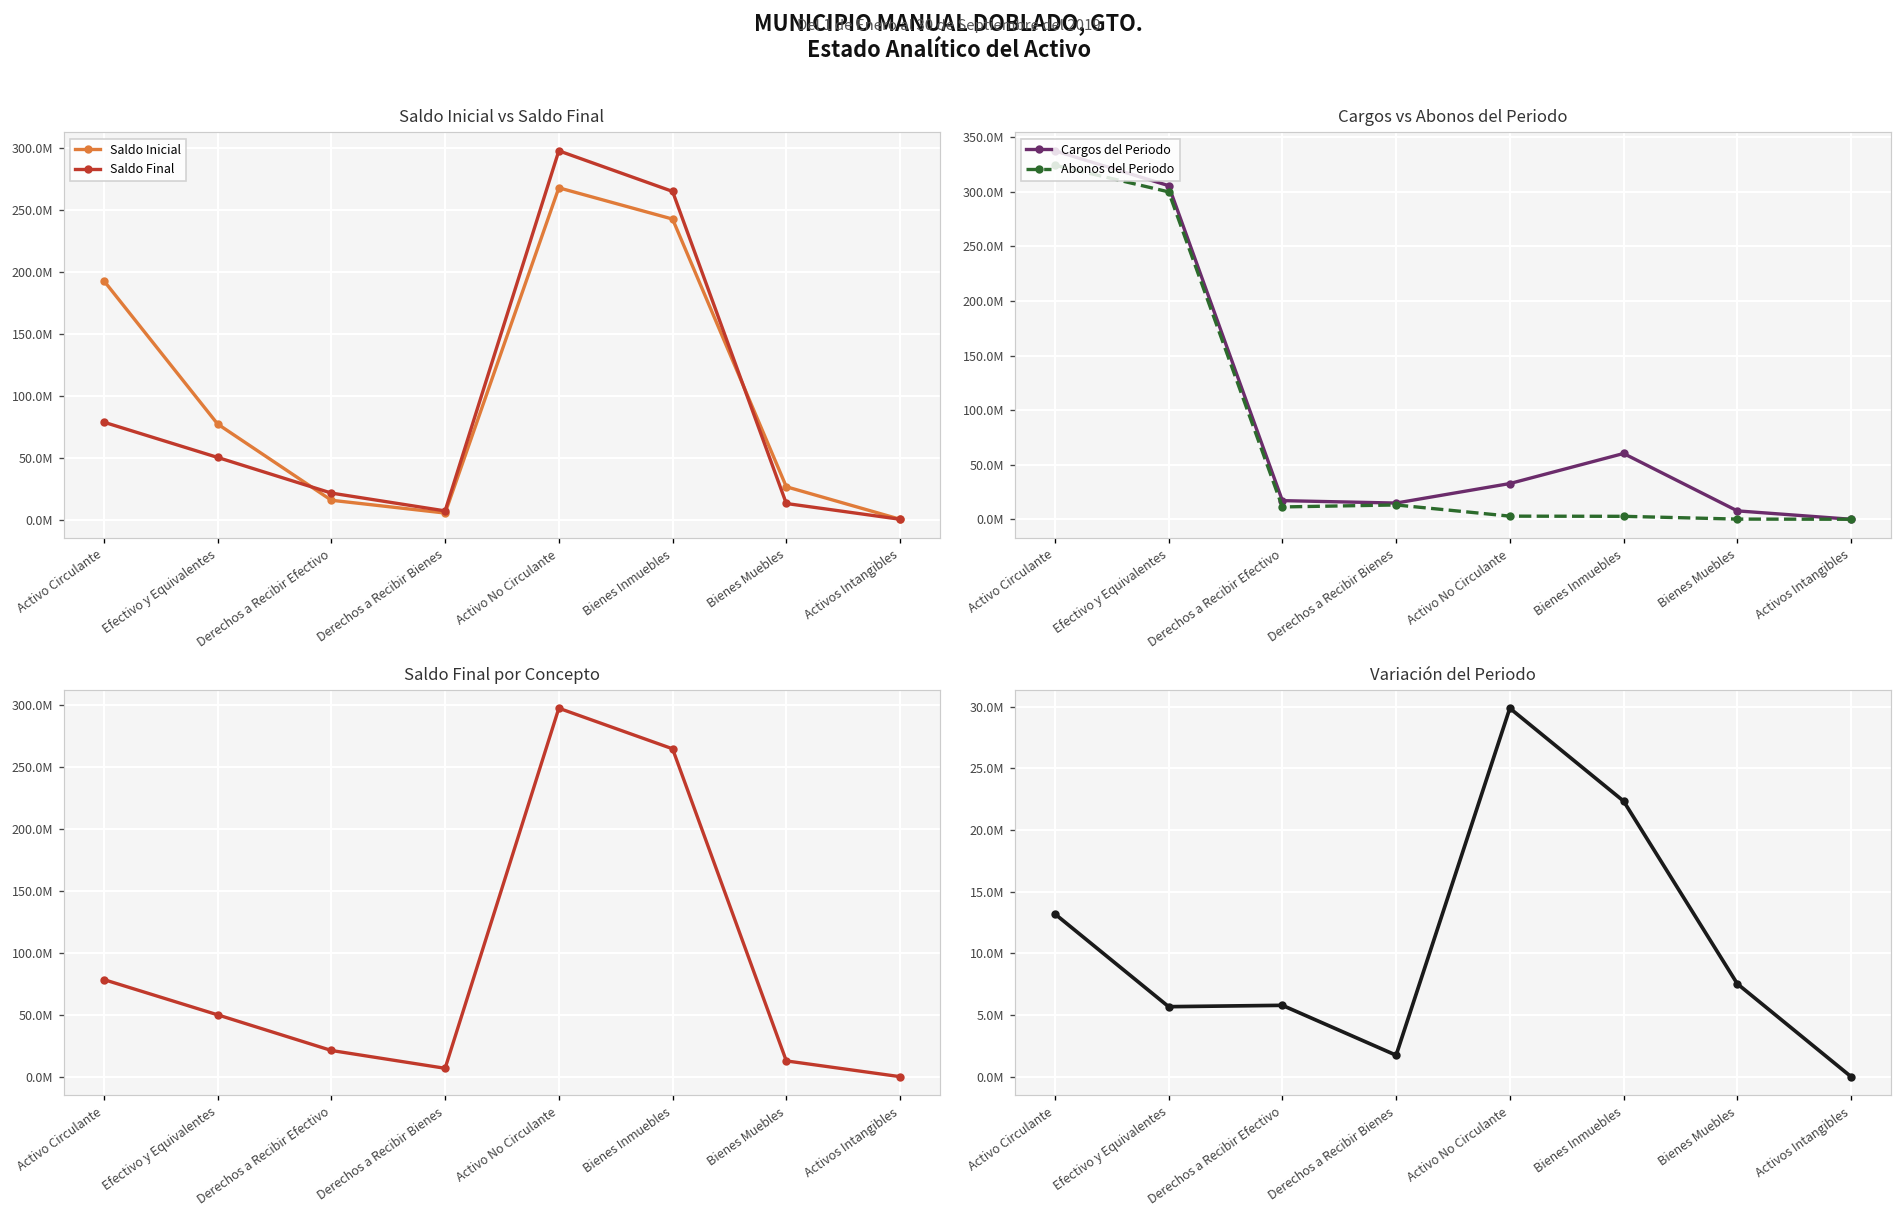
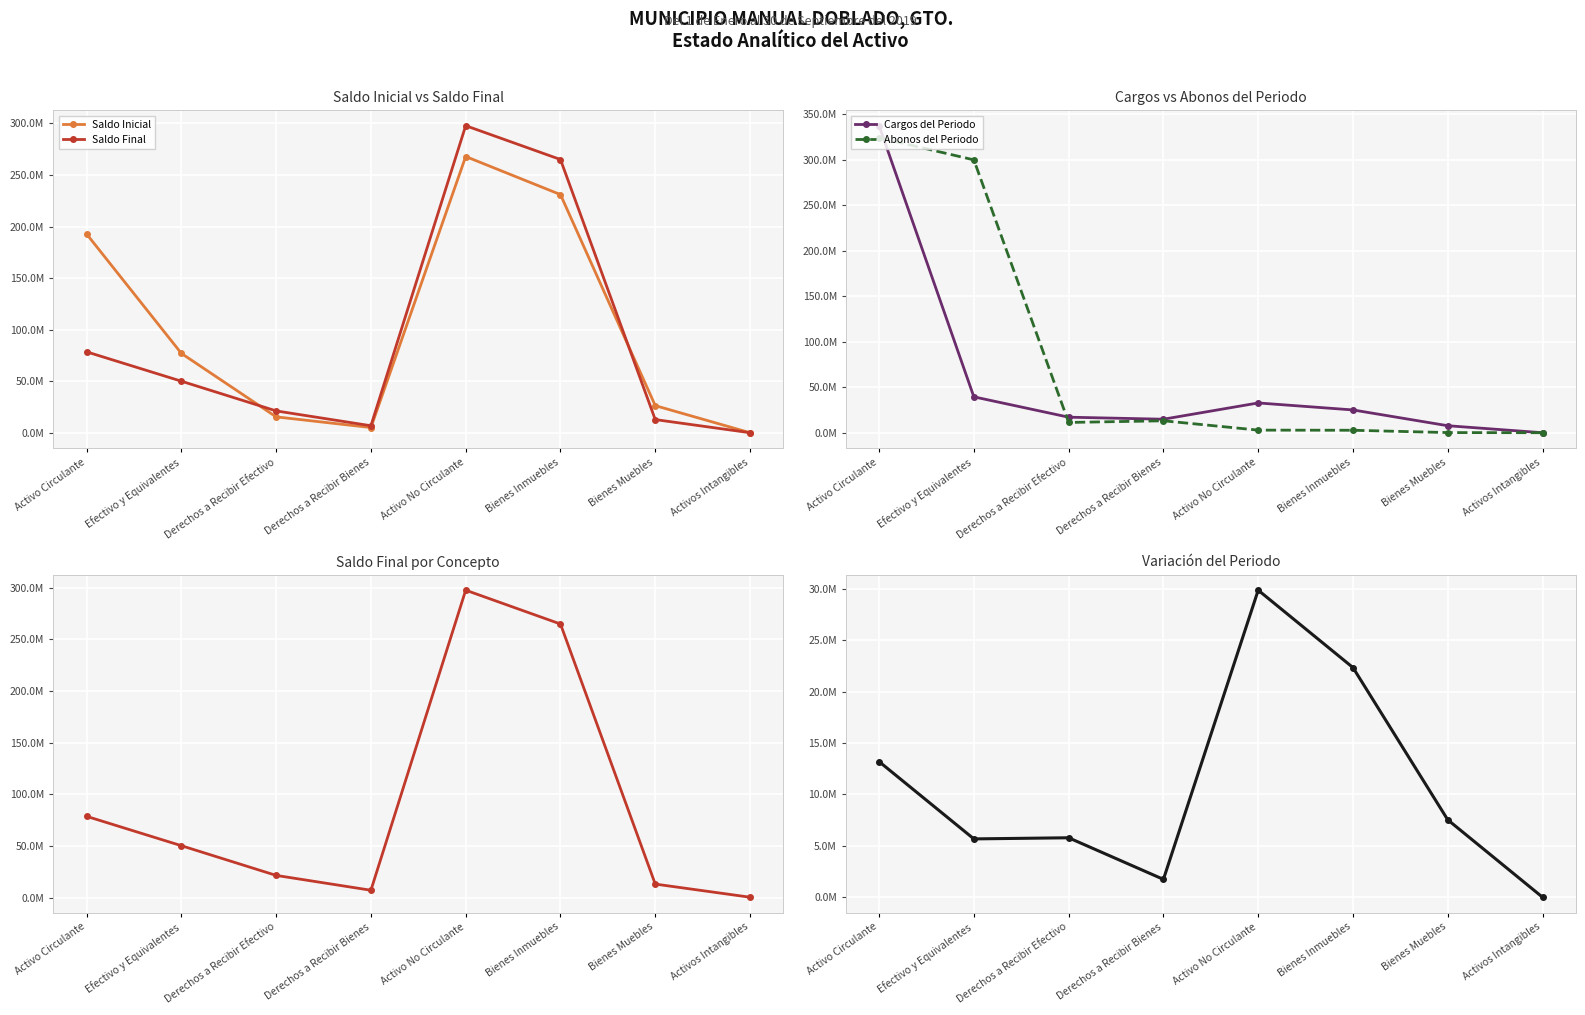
  {
    "Saldo Inicial vs Saldo Final": {
      "Saldo Inicial": {
        "Activo Circulante": 193000000,
        "Efectivo y Equivalentes": 77000000,
        "Derechos a Recibir Efectivo": 16000000,
        "Activo No Circulante": 268000000,
-       "Bienes Inmuebles": 243000000,
+       "Bienes Inmuebles": 231000000,
        "Bienes Muebles": 27000000
      },
      "Saldo Final": {
        "Activo Circulante": 79000000,
        "Efectivo y Equivalentes": 50000000,
        "Derechos a Recibir Efectivo": 21000000,
        "Activo No Circulante": 298000000,
        "Bienes Inmuebles": 265000000,
        "Bienes Muebles": 13000000
      }
    },
    "Cargos vs Abonos del Periodo": {
      "Cargos del Periodo": {
-       "Efectivo y Equivalentes": 310000000,
+       "Efectivo y Equivalentes": 40000000,
        "Derechos a Recibir Efectivo": 20000000,
        "Activo No Circulante": 30000000,
-       "Bienes Inmuebles": 60000000,
+       "Bienes Inmuebles": 30000000,
        "Bienes Muebles": 10000000
      },
      "Abonos del Periodo": {
        "Efectivo y Equivalentes": 300000000,
        "Derechos a Recibir Efectivo": 10000000,
        "Activo No Circulante": 0,
        "Bienes Inmuebles": 0,
        "Bienes Muebles": 0
      }
    },
    "Saldo Final por Concepto": {
      "Activo Circulante": 79000000,
      "Efectivo y Equivalentes": 50000000,
      "Derechos a Recibir Efectivo": 21000000,
      "Derechos a Recibir Bienes": 7000000,
      "Activo No Circulante": 298000000,
      "Bienes Inmuebles": 265000000,
      "Bienes Muebles": 13000000,
      "Activos Intangibles": 0
    },
    "Variación del Periodo": {
      "Activo Circulante": 13200000,
      "Efectivo y Equivalentes": 5700000,
      "Derechos a Recibir Efectivo": 5800000,
      "Derechos a Recibir Bienes": 1700000,
      "Activo No Circulante": 29900000,
      "Bienes Inmuebles": 22300000,
      "Bienes Muebles": 7500000,
      "Activos Intangibles": 0
    }
  }
